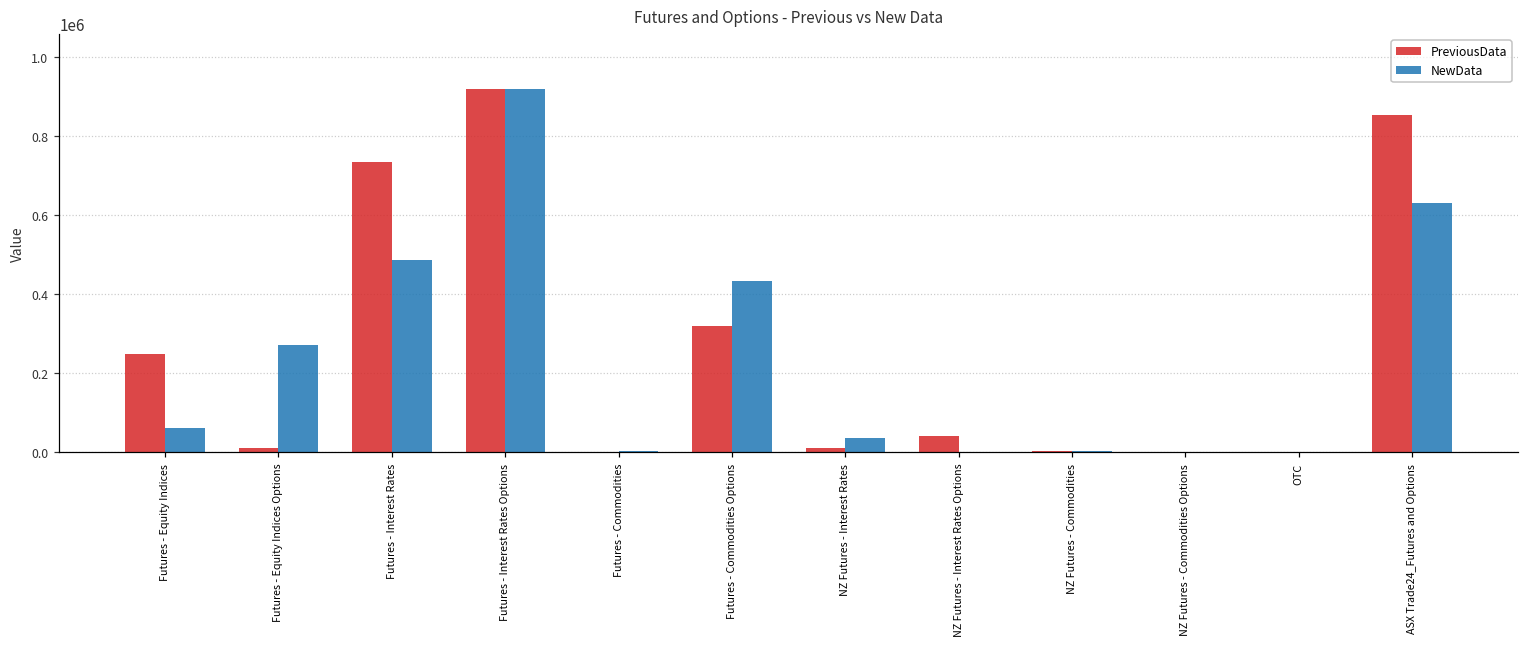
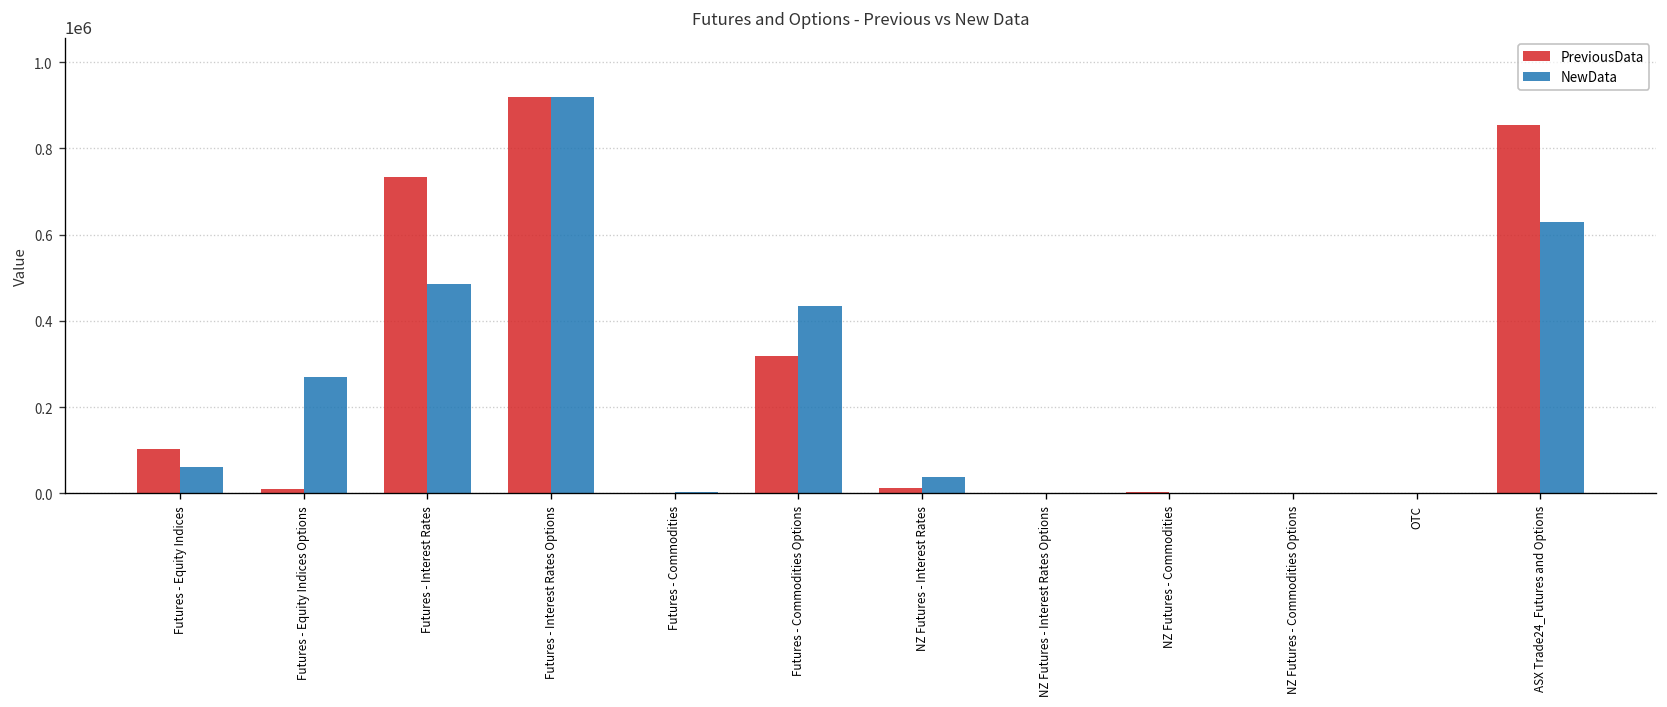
  {
    "PreviousData": {
-     "Futures - Equity Indices": 250000,
+     "Futures - Equity Indices": 100000,
      "Futures - Equity Indices Options": 10000,
      "Futures - Interest Rates": 730000,
      "Futures - Interest Rates Options": 920000,
      "Futures - Commodities Options": 320000,
      "NZ Futures - Interest Rates": 10000,
-     "NZ Futures - Interest Rates Options": 40000,
+     "NZ Futures - Interest Rates Options": 0,
      "ASX Trade24_Futures and Options": 850000
    },
    "NewData": {
      "Futures - Equity Indices": 60000,
      "Futures - Equity Indices Options": 270000,
      "Futures - Interest Rates": 490000,
      "Futures - Interest Rates Options": 920000,
      "Futures - Commodities Options": 430000,
      "NZ Futures - Interest Rates": 40000,
      "NZ Futures - Interest Rates Options": 0,
      "ASX Trade24_Futures and Options": 630000
    }
  }
